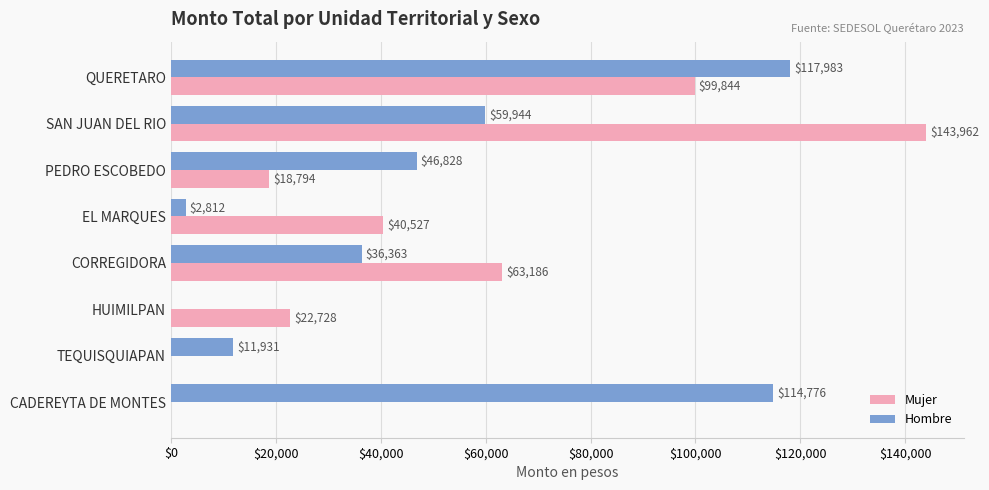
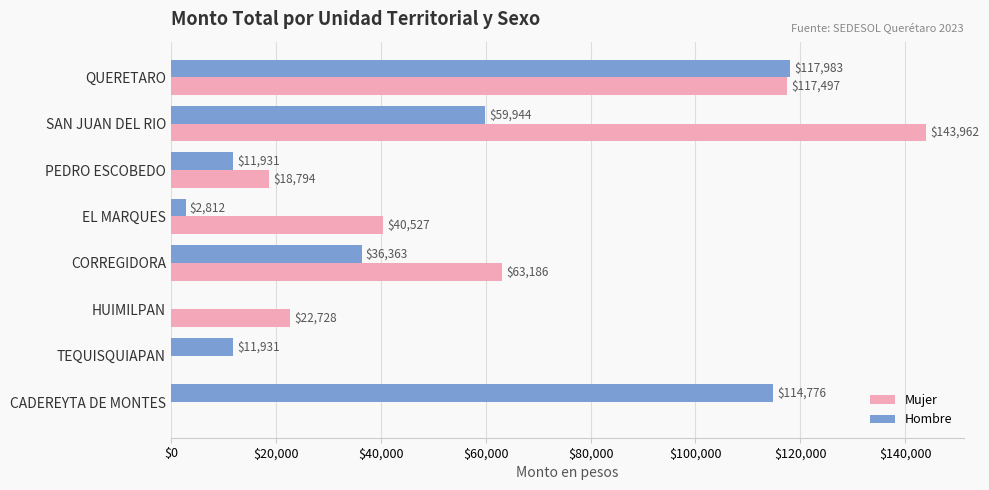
  {
    "Mujer": {
-     "QUERETARO": "$99,844",
+     "QUERETARO": "$117,497",
      "SAN JUAN DEL RIO": "$143,962",
      "PEDRO ESCOBEDO": "$18,794",
      "EL MARQUES": "$40,527",
      "CORREGIDORA": "$63,186",
      "HUIMILPAN": "$22,728"
    },
    "Hombre": {
      "QUERETARO": "$117,983",
      "SAN JUAN DEL RIO": "$59,944",
-     "PEDRO ESCOBEDO": "$46,828",
+     "PEDRO ESCOBEDO": "$11,931",
      "EL MARQUES": "$2,812",
      "CORREGIDORA": "$36,363",
      "TEQUISQUIAPAN": "$11,931",
      "CADEREYTA DE MONTES": "$114,776"
    }
  }
